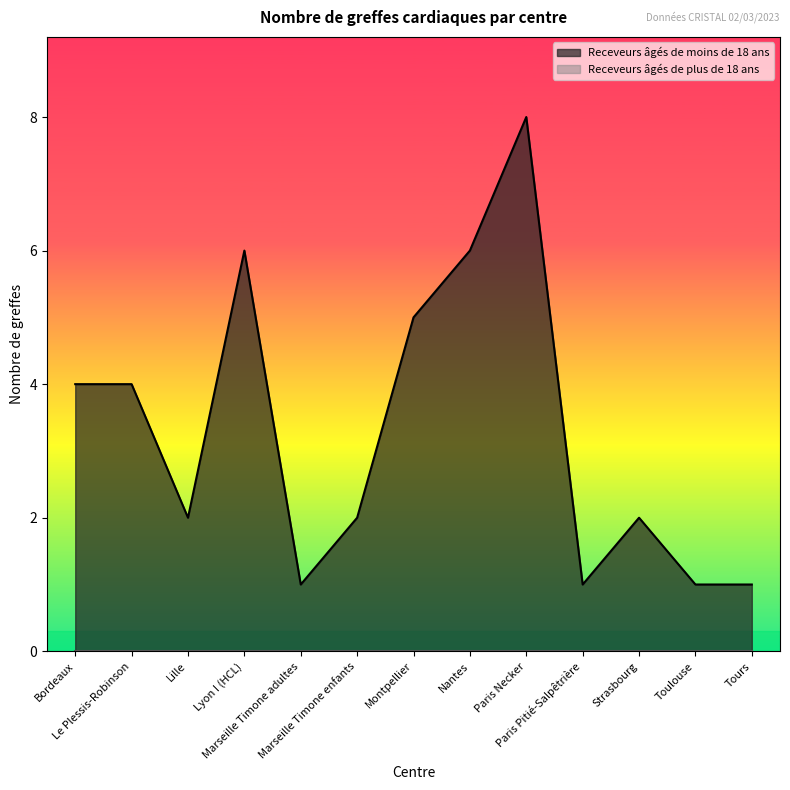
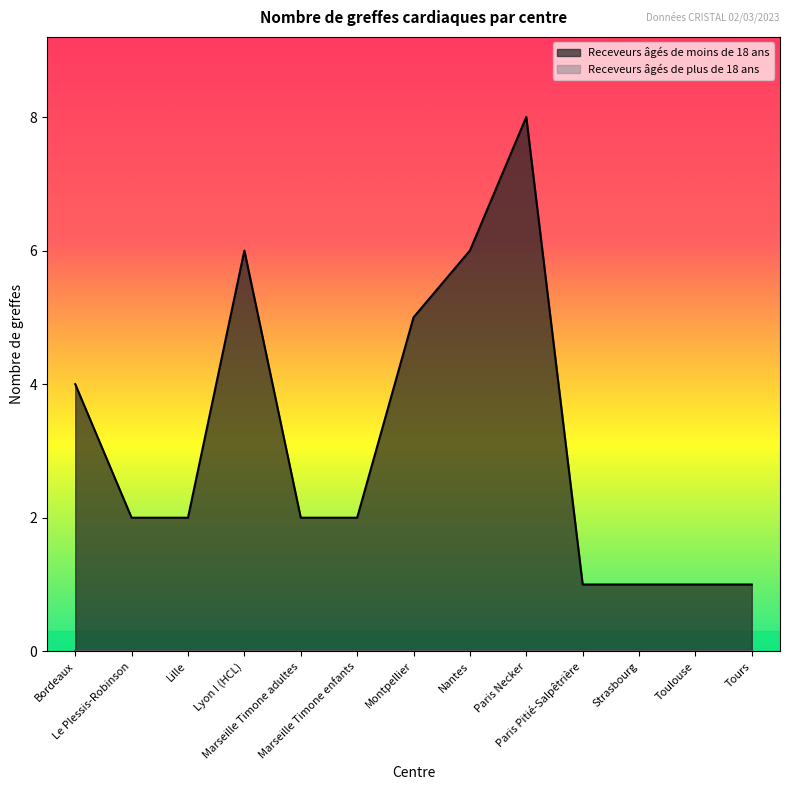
  {
    "Receveurs âgés de moins de 18 ans": {
      "Bordeaux": 4,
-     "Le Plessis-Robinson": 4,
+     "Le Plessis-Robinson": 2,
      "Lille": 2,
      "Lyon I (HCL)": 6,
-     "Marseille Timone adultes": 1,
+     "Marseille Timone adultes": 2,
      "Marseille Timone enfants": 2,
      "Montpellier": 5,
      "Nantes": 6,
      "Paris Necker": 8,
      "Paris Pitié-Salpêtrière": 1,
-     "Strasbourg": 2,
+     "Strasbourg": 1,
      "Toulouse": 1,
      "Tours": 1
    }
  }
